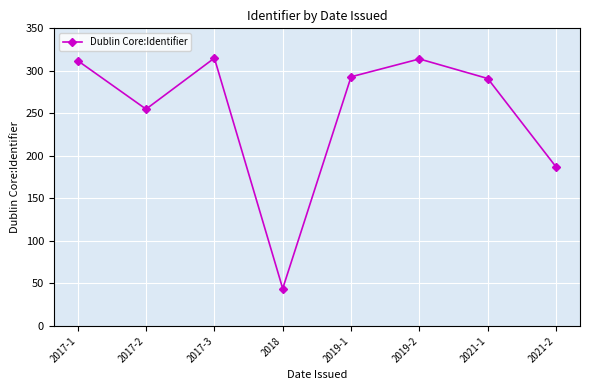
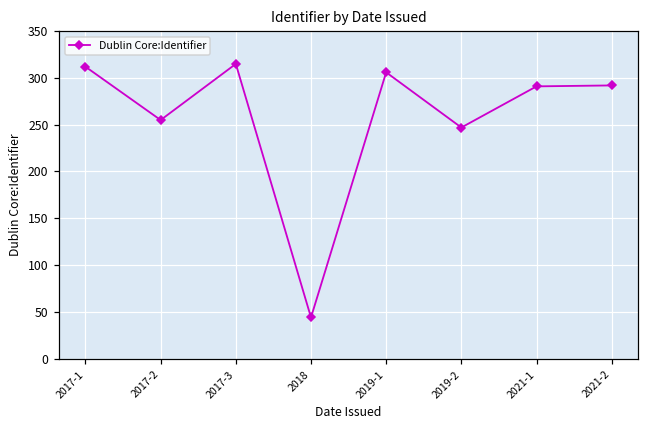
  {
    "2017-1": 310,
    "2017-2": 260,
    "2017-3": 320,
    "2018": 40,
-   "2019-1": 290,
-   "2019-2": 310,
+   "2019-1": 310,
+   "2019-2": 250,
    "2021-1": 290,
-   "2021-2": 190
+   "2021-2": 290
  }
